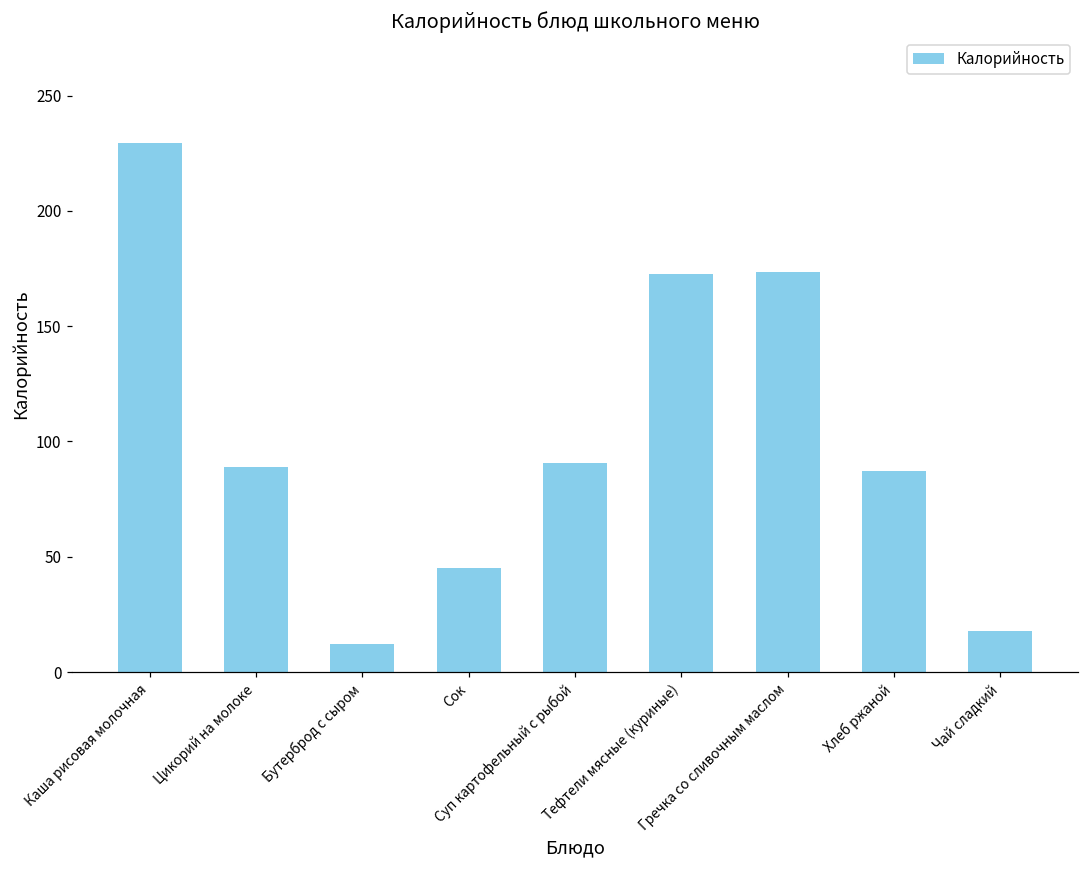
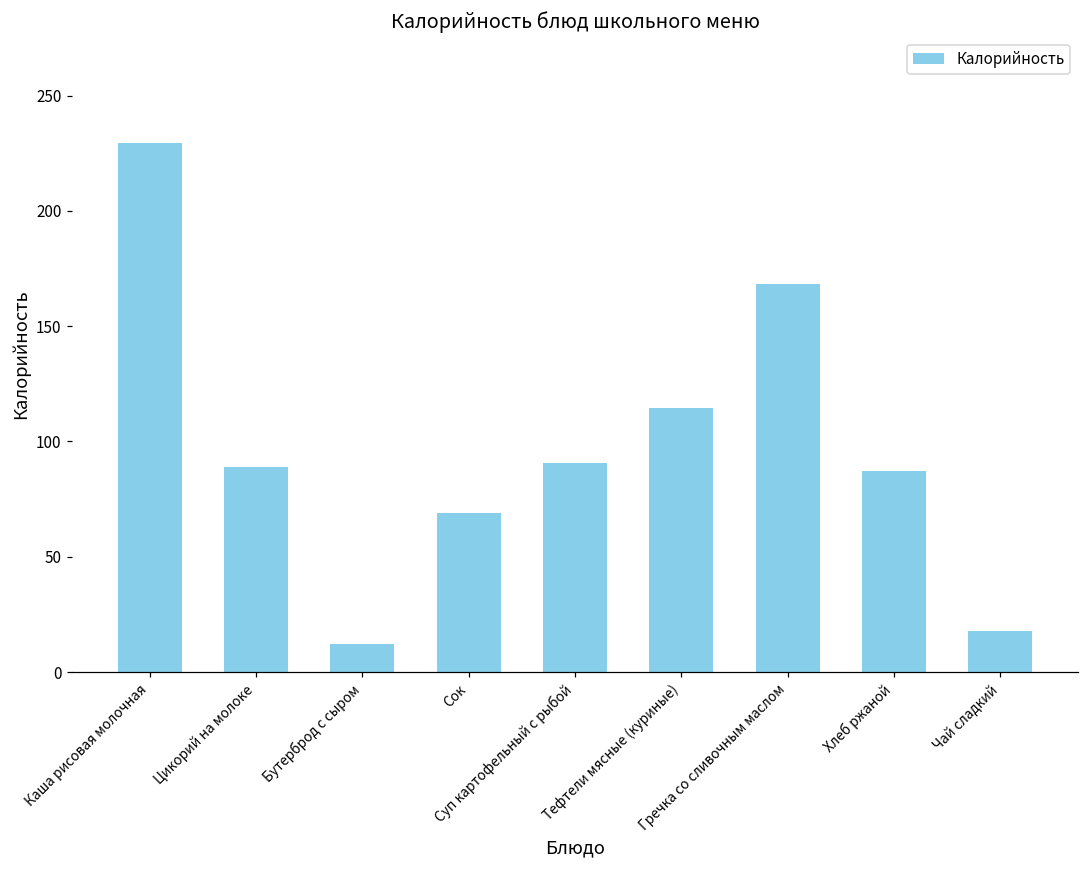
  {
    "Каша рисовая молочная": 230,
    "Цикорий на молоке": 89,
    "Бутерброд с сыром": 12,
-   "Сок": 45,
+   "Сок": 69,
    "Суп картофельный с рыбой": 91,
-   "Тефтели мясные (куриные)": 172,
-   "Гречка со сливочным маслом": 174,
+   "Тефтели мясные (куриные)": 114,
+   "Гречка со сливочным маслом": 168,
    "Хлеб ржаной": 87,
    "Чай сладкий": 18
  }
